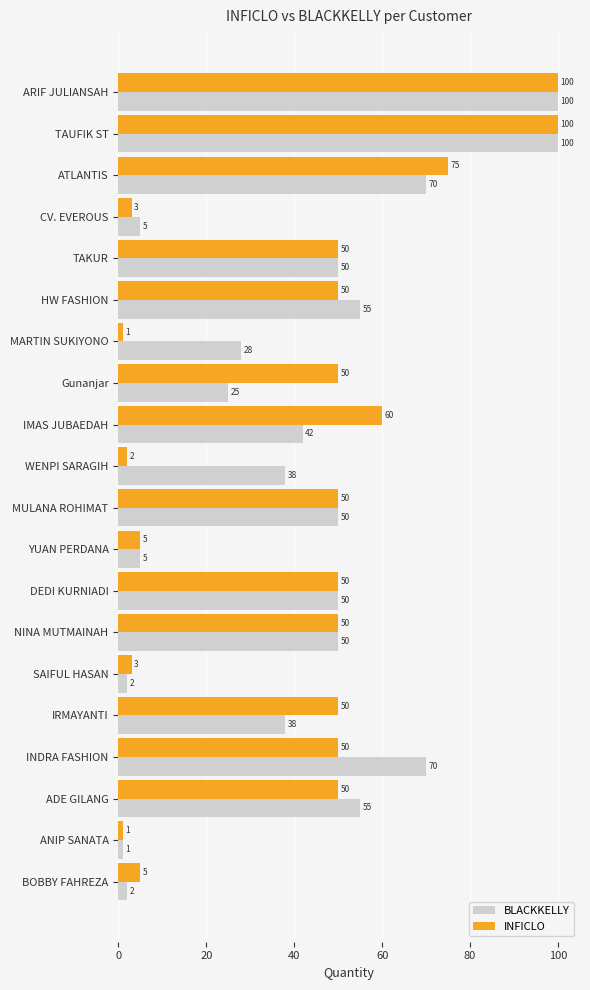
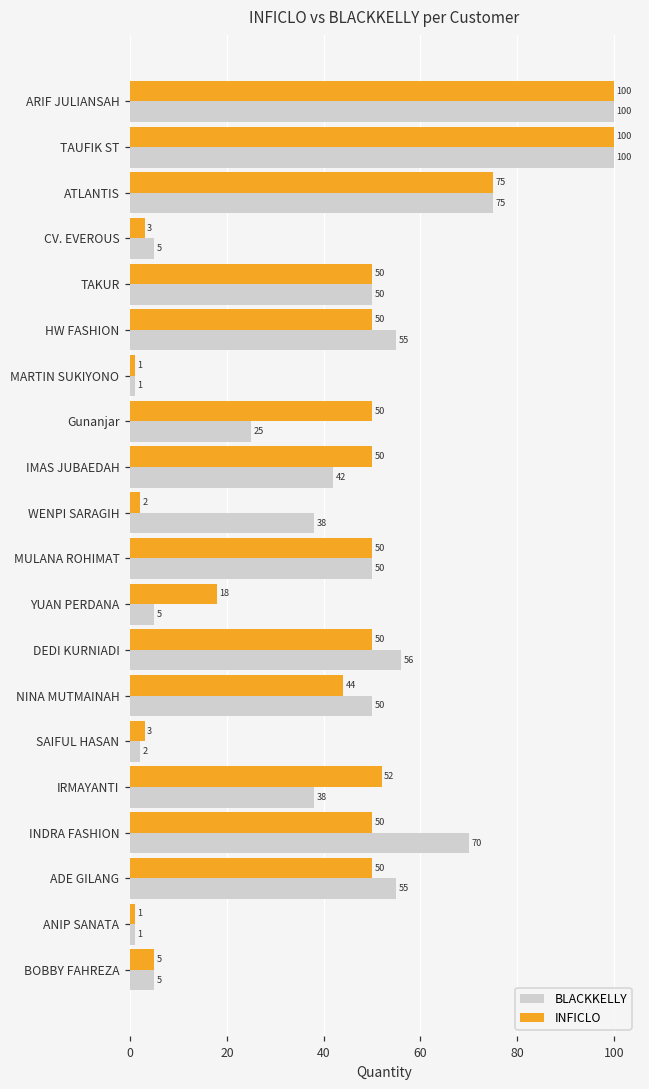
  {
    "BLACKKELLY": {
      "ARIF JULIANSAH": 100,
      "TAUFIK ST": 100,
-     "ATLANTIS": 70,
+     "ATLANTIS": 75,
      "CV. EVEROUS": 5,
      "TAKUR": 50,
      "HW FASHION": 55,
-     "MARTIN SUKIYONO": 28,
+     "MARTIN SUKIYONO": 1,
      "Gunanjar": 25,
      "IMAS JUBAEDAH": 42,
      "WENPI SARAGIH": 38,
      "MULANA ROHIMAT": 50,
      "YUAN PERDANA": 5,
-     "DEDI KURNIADI": 50,
+     "DEDI KURNIADI": 56,
      "NINA MUTMAINAH": 50,
      "SAIFUL HASAN": 2,
      "IRMAYANTI": 38,
      "INDRA FASHION": 70,
      "ADE GILANG": 55,
      "ANIP SANATA": 1,
-     "BOBBY FAHREZA": 2
+     "BOBBY FAHREZA": 5
    },
    "INFICLO": {
      "ARIF JULIANSAH": 100,
      "TAUFIK ST": 100,
      "ATLANTIS": 75,
      "CV. EVEROUS": 3,
      "TAKUR": 50,
      "HW FASHION": 50,
      "MARTIN SUKIYONO": 1,
      "Gunanjar": 50,
-     "IMAS JUBAEDAH": 60,
+     "IMAS JUBAEDAH": 50,
      "WENPI SARAGIH": 2,
      "MULANA ROHIMAT": 50,
-     "YUAN PERDANA": 5,
+     "YUAN PERDANA": 18,
      "DEDI KURNIADI": 50,
-     "NINA MUTMAINAH": 50,
+     "NINA MUTMAINAH": 44,
      "SAIFUL HASAN": 3,
-     "IRMAYANTI": 50,
+     "IRMAYANTI": 52,
      "INDRA FASHION": 50,
      "ADE GILANG": 50,
      "ANIP SANATA": 1,
      "BOBBY FAHREZA": 5
    }
  }
